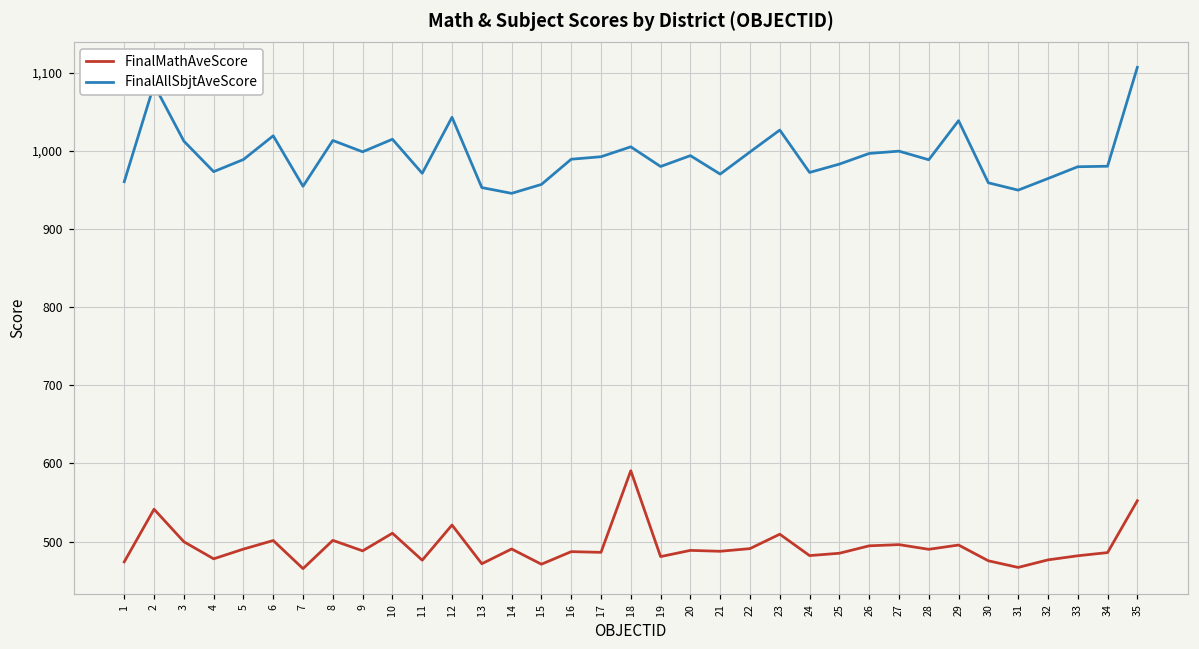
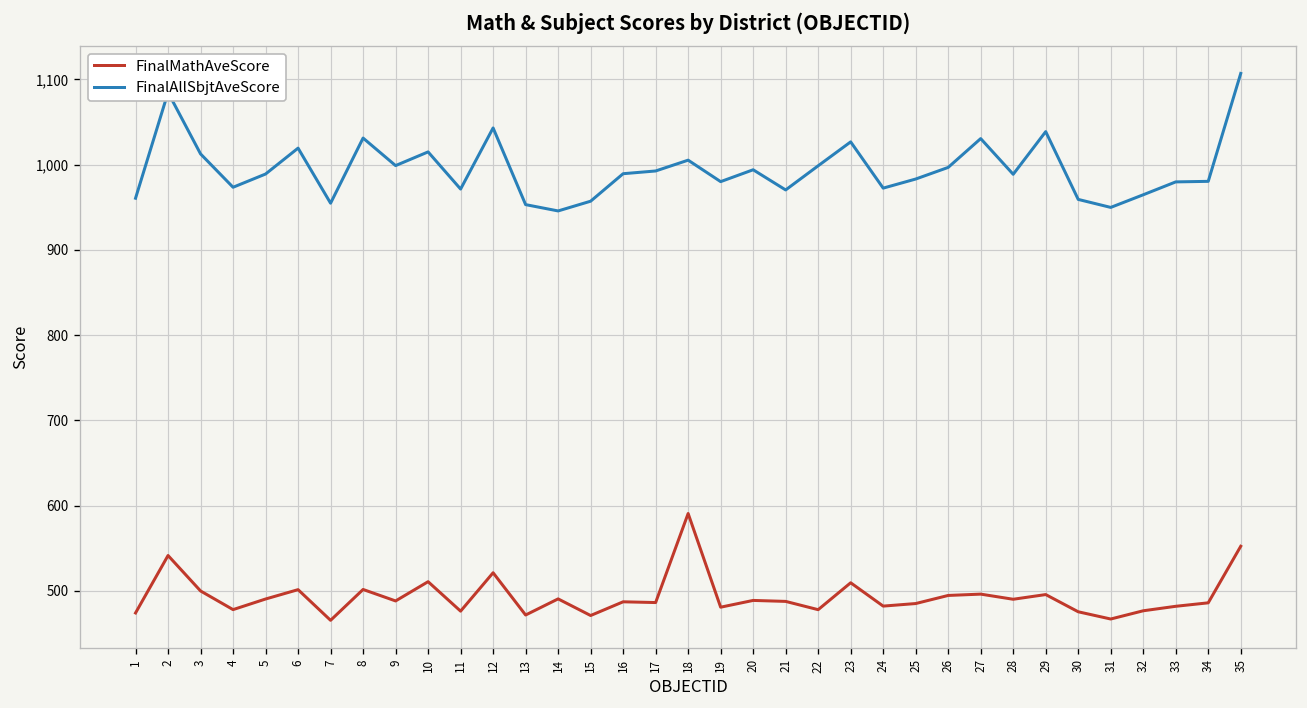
  {
    "FinalMathAveScore": {
      "1": "470",
      "2": "540",
      "3": "500",
      "4": "480",
      "5": "490",
      "6": "500",
      "7": "470",
      "8": "500",
      "9": "490",
      "10": "510",
      "11": "480",
      "12": "520",
      "13": "470",
      "14": "490",
      "15": "470",
      "16": "490",
      "17": "490",
      "18": "590",
      "19": "480",
      "20": "490",
      "21": "490",
-     "22": "490",
+     "22": "480",
      "23": "510",
      "24": "480",
      "25": "490",
      "26": "490",
      "27": "500",
      "28": "490",
      "29": "500",
      "30": "480",
      "31": "470",
      "32": "480",
      "33": "480",
      "34": "490",
      "35": "550"
    },
    "FinalAllSbjtAveScore": {
      "1": "960",
      "3": "1,010",
      "4": "970",
      "5": "990",
      "6": "1,020",
      "7": "950",
-     "8": "1,010",
+     "8": "1,030",
      "9": "1,000",
      "10": "1,020",
      "11": "970",
      "12": "1,040",
      "13": "950",
      "14": "950",
      "15": "960",
      "16": "990",
      "17": "990",
      "18": "1,010",
      "19": "980",
      "20": "990",
      "21": "970",
      "22": "1,000",
      "23": "1,030",
      "24": "970",
      "25": "980",
      "26": "1,000",
-     "27": "1,000",
+     "27": "1,030",
      "28": "990",
      "29": "1,040",
      "30": "960",
      "31": "950",
      "32": "960",
      "33": "980",
      "34": "980",
      "35": "1,110"
    }
  }
